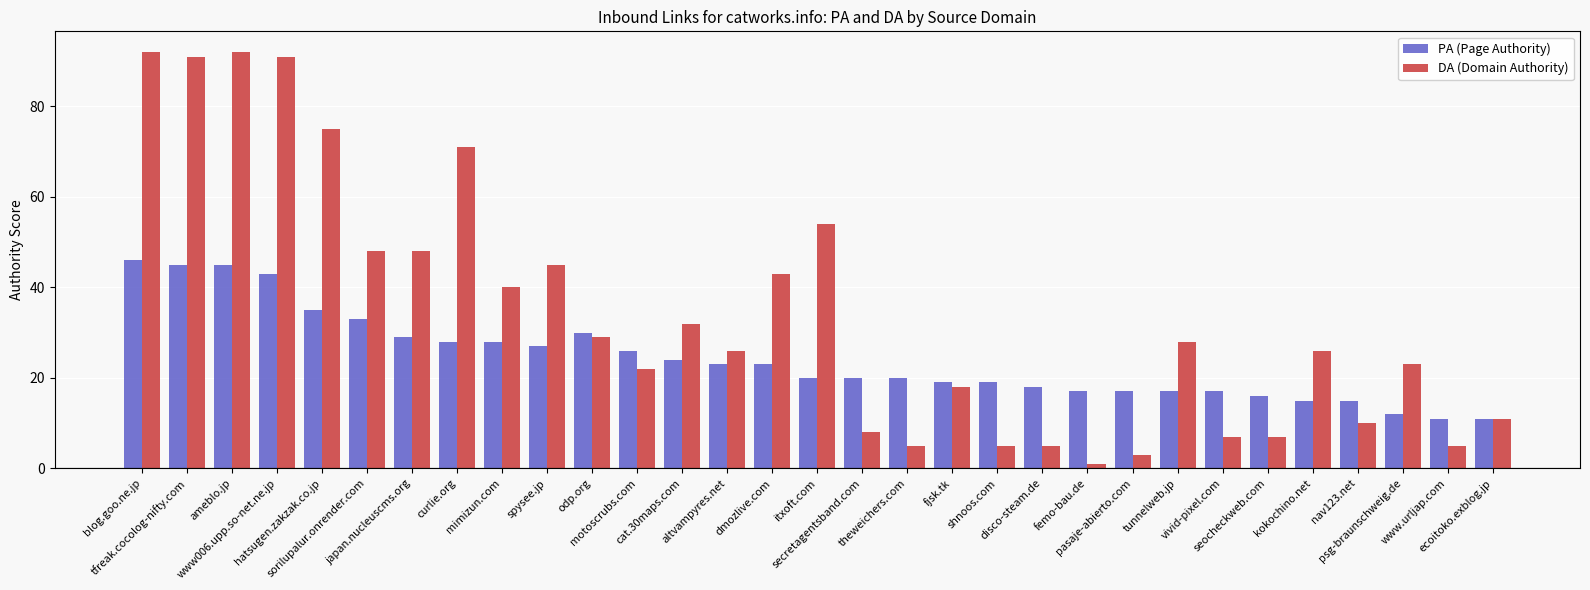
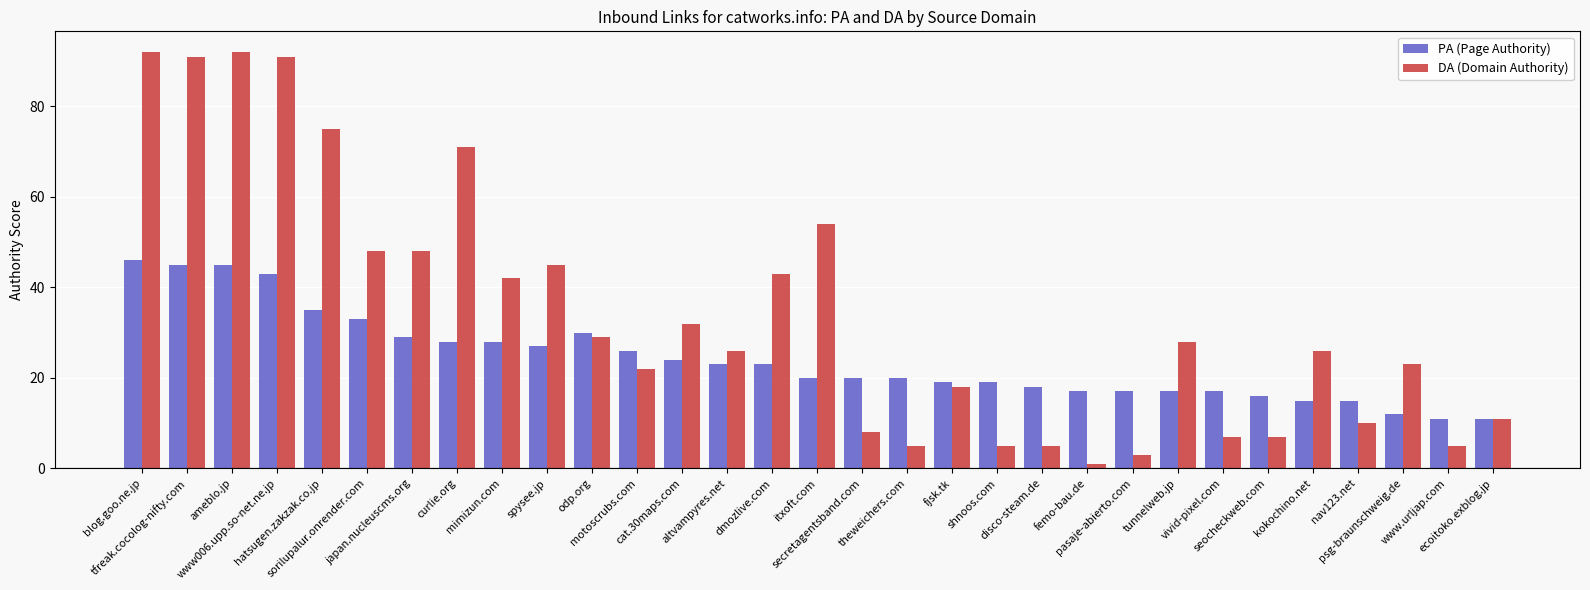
  {
    "PA (Page Authority)": {
      "blog.goo.ne.jp": 46,
      "tfreak.cocolog-nifty.com": 45,
      "ameblo.jp": 45,
      "www006.upp.so-net.ne.jp": 43,
      "hatsugen.zakzak.co.jp": 35,
      "sorilupalur.onrender.com": 33,
      "japan.nucleuscms.org": 29,
      "curlie.org": 28,
      "mimizun.com": 28,
      "spysee.jp": 27,
      "odp.org": 30,
      "motoscrubs.com": 26,
      "cat.30maps.com": 24,
      "altvampyres.net": 23,
      "dmozlive.com": 23,
      "itxoft.com": 20,
      "secretagentsband.com": 20,
      "theweichers.com": 20,
      "fjsk.tk": 19,
      "shnoos.com": 19,
      "disco-steam.de": 18,
      "femo-bau.de": 17,
      "pasaje-abierto.com": 17,
      "tunnelweb.jp": 17,
      "vivid-pixel.com": 17,
      "seocheckweb.com": 16,
      "kokochino.net": 15,
      "nav123.net": 15,
      "psg-braunschweig.de": 12,
      "www.urljap.com": 11,
      "ecoitoko.exblog.jp": 11
    },
    "DA (Domain Authority)": {
      "blog.goo.ne.jp": 92,
      "tfreak.cocolog-nifty.com": 91,
      "ameblo.jp": 92,
      "www006.upp.so-net.ne.jp": 91,
      "hatsugen.zakzak.co.jp": 75,
      "sorilupalur.onrender.com": 48,
      "japan.nucleuscms.org": 48,
      "curlie.org": 71,
-     "mimizun.com": 40,
+     "mimizun.com": 42,
      "spysee.jp": 45,
      "odp.org": 29,
      "motoscrubs.com": 22,
      "cat.30maps.com": 32,
      "altvampyres.net": 26,
      "dmozlive.com": 43,
      "itxoft.com": 54,
      "secretagentsband.com": 8,
      "theweichers.com": 5,
      "fjsk.tk": 18,
      "shnoos.com": 5,
      "disco-steam.de": 5,
      "femo-bau.de": 1,
      "pasaje-abierto.com": 3,
      "tunnelweb.jp": 28,
      "vivid-pixel.com": 7,
      "seocheckweb.com": 7,
      "kokochino.net": 26,
      "nav123.net": 10,
      "psg-braunschweig.de": 23,
      "www.urljap.com": 5,
      "ecoitoko.exblog.jp": 11
    }
  }
